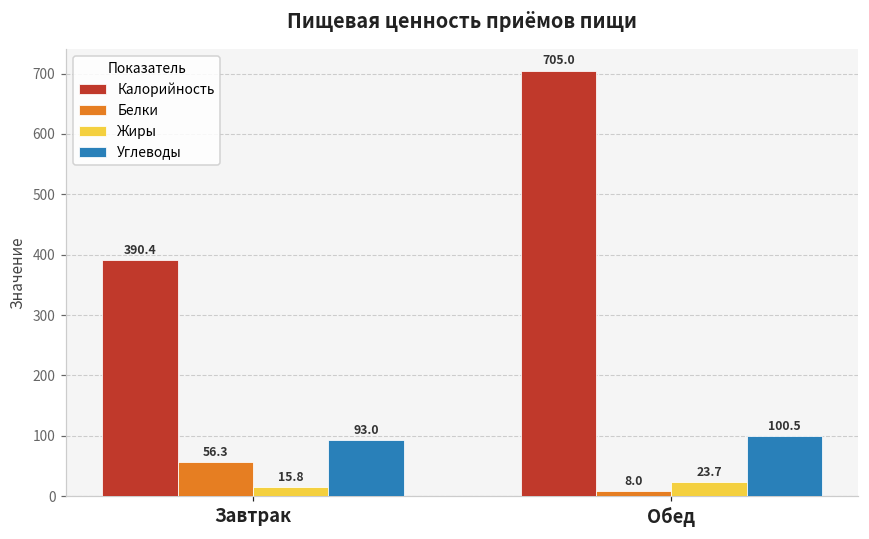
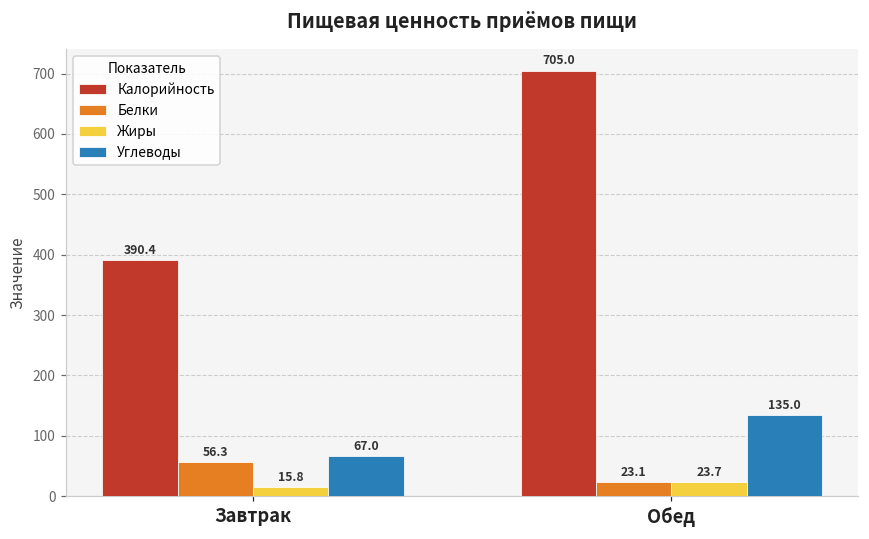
  {
    "Калорийность": {
      "Завтрак": 390.4,
      "Обед": 705.0
    },
    "Белки": {
      "Завтрак": 56.3,
-     "Обед": 8.0
+     "Обед": 23.1
    },
    "Жиры": {
      "Завтрак": 15.8,
      "Обед": 23.7
    },
    "Углеводы": {
-     "Завтрак": 93.0,
-     "Обед": 100.5
+     "Завтрак": 67.0,
+     "Обед": 135.0
    }
  }
